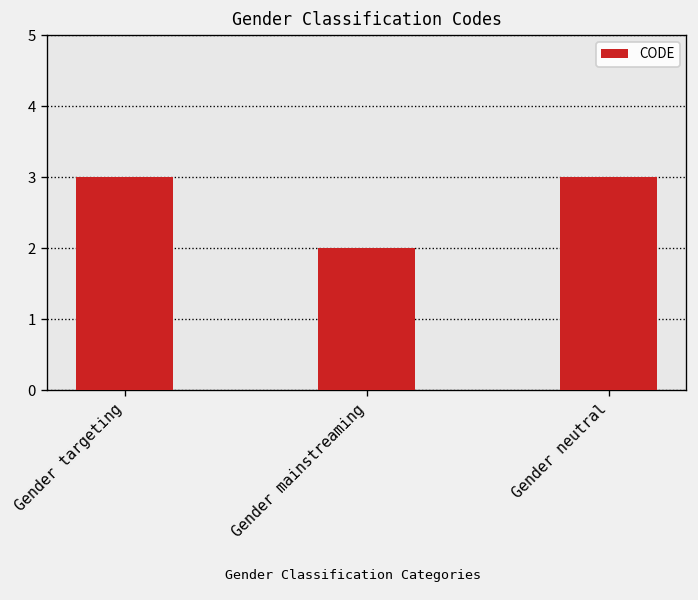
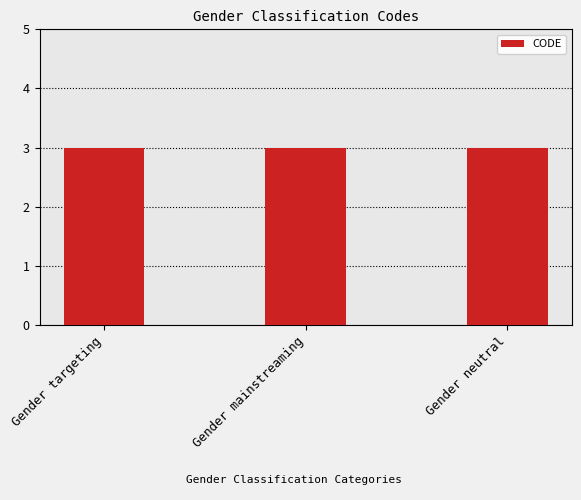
  {
    "Gender targeting": 3,
-   "Gender mainstreaming": 2,
+   "Gender mainstreaming": 3,
    "Gender neutral": 3
  }
